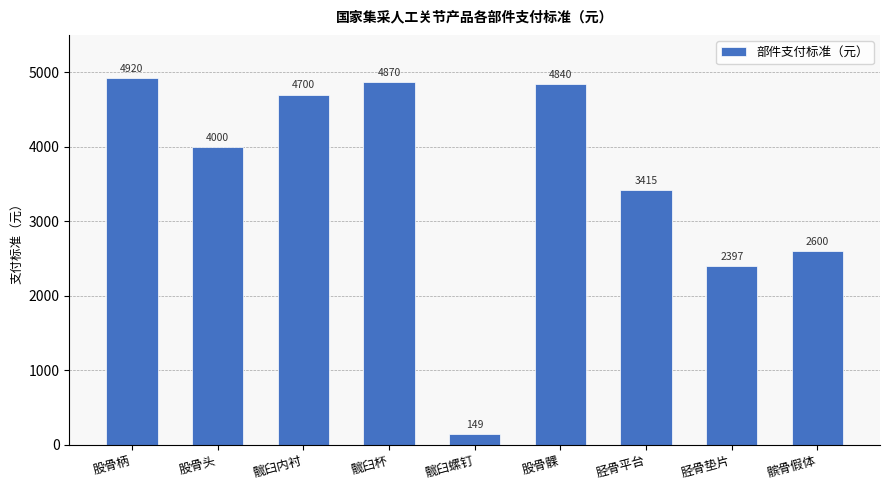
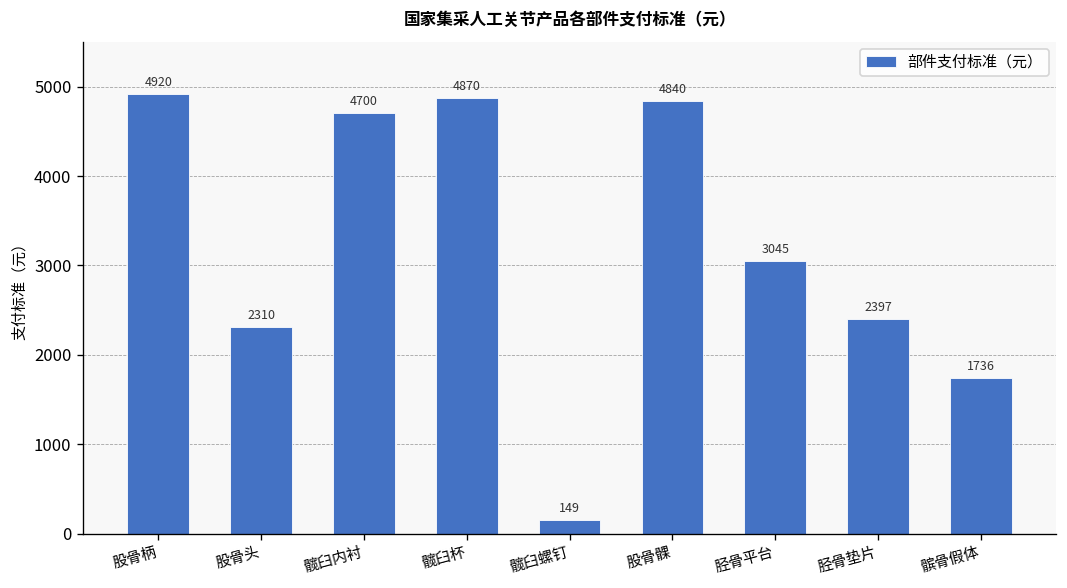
  {
    "股骨柄": 4920,
-   "股骨头": 4000,
+   "股骨头": 2310,
    "髋臼内衬": 4700,
    "髋臼杯": 4870,
    "髋臼螺钉": 149,
    "股骨髁": 4840,
-   "胫骨平台": 3415,
+   "胫骨平台": 3045,
    "胫骨垫片": 2397,
-   "髌骨假体": 2600
+   "髌骨假体": 1736
  }
